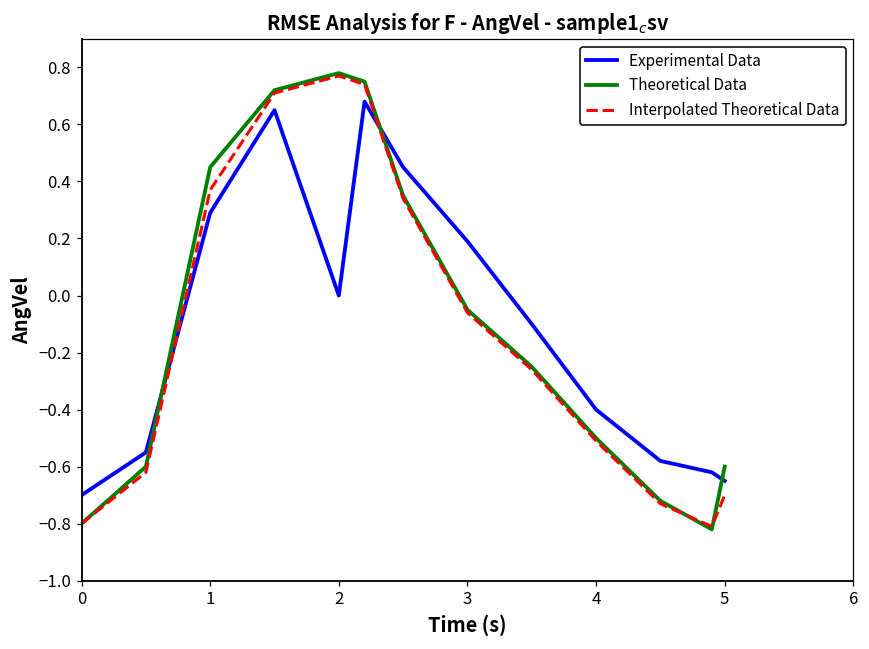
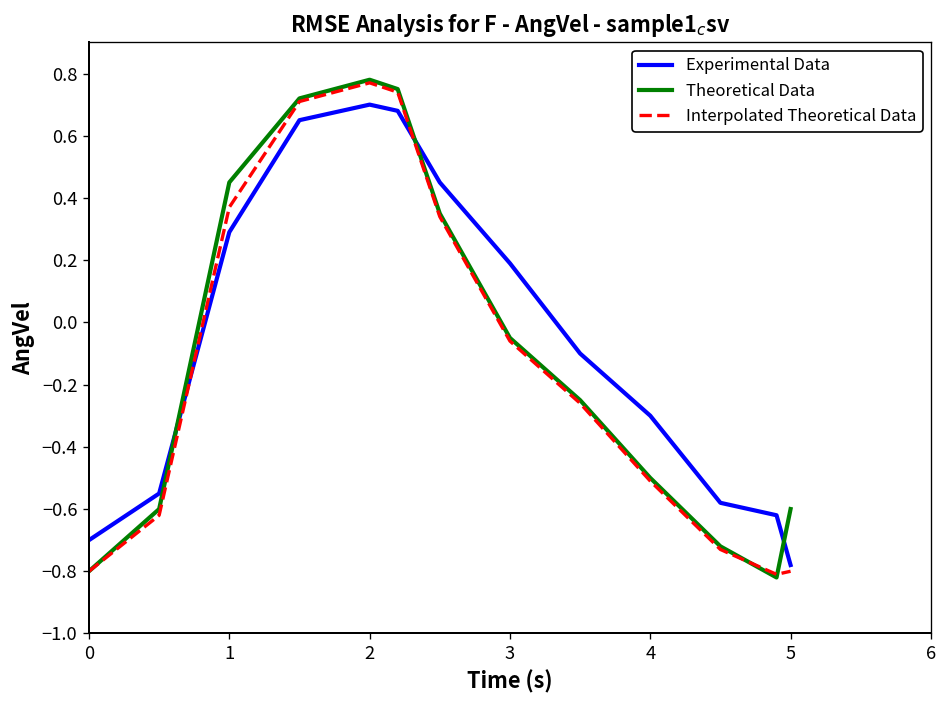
  {
    "Experimental Data": {
      "0": -0.70,
      "1": 0.29,
-     "2": 0.0,
+     "2": 0.7,
      "3": 0.19,
-     "4": -0.4,
-     "5": -0.65
+     "4": -0.3,
+     "5": -0.78
    },
    "Theoretical Data": {
      "1": 0.45,
      "2": 0.78,
      "3": -0.05,
      "4": -0.50,
      "5": -0.60
    },
    "Interpolated Theoretical Data": {
      "1": 0.37,
      "2": 0.77,
      "3": -0.06,
      "4": -0.51,
-     "5": -0.7
+     "5": -0.8
    }
  }
